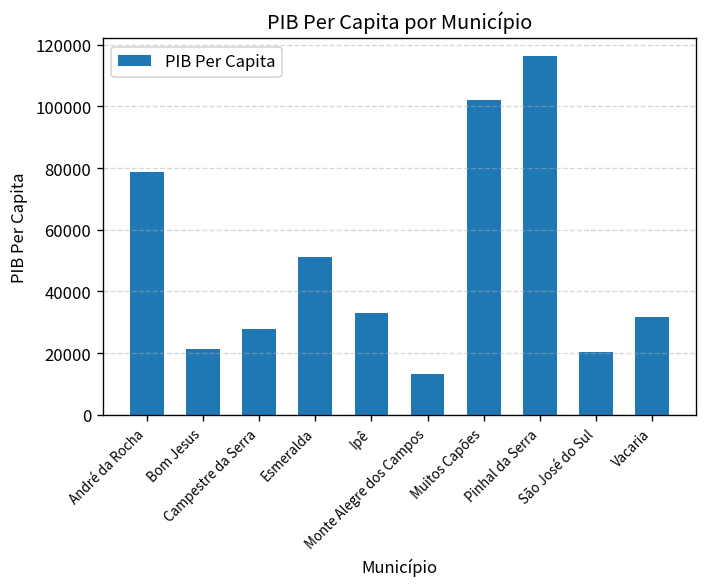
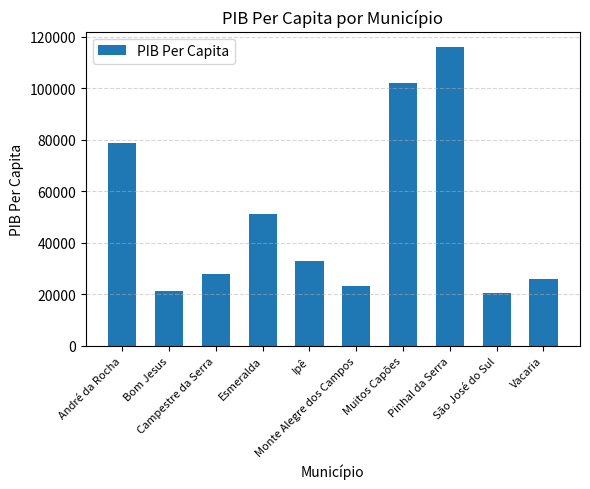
  {
    "André da Rocha": 79000,
    "Bom Jesus": 21000,
    "Campestre da Serra": 28000,
    "Esmeralda": 51000,
    "Ipê": 33000,
-   "Monte Alegre dos Campos": 13000,
+   "Monte Alegre dos Campos": 23000,
    "Muitos Capões": 102000,
    "Pinhal da Serra": 116000,
    "São José do Sul": 20000,
-   "Vacaria": 32000
+   "Vacaria": 26000
  }
